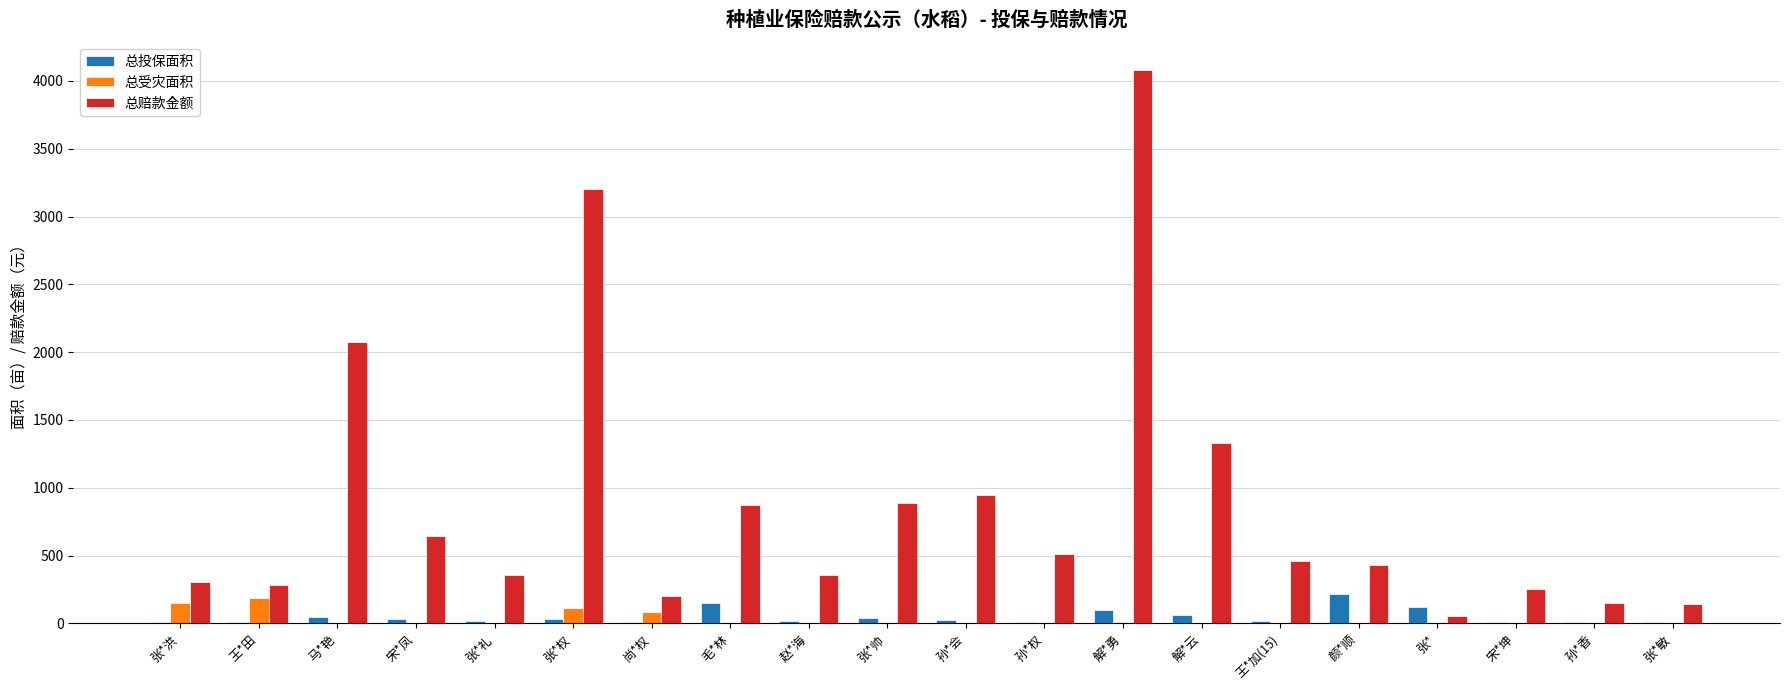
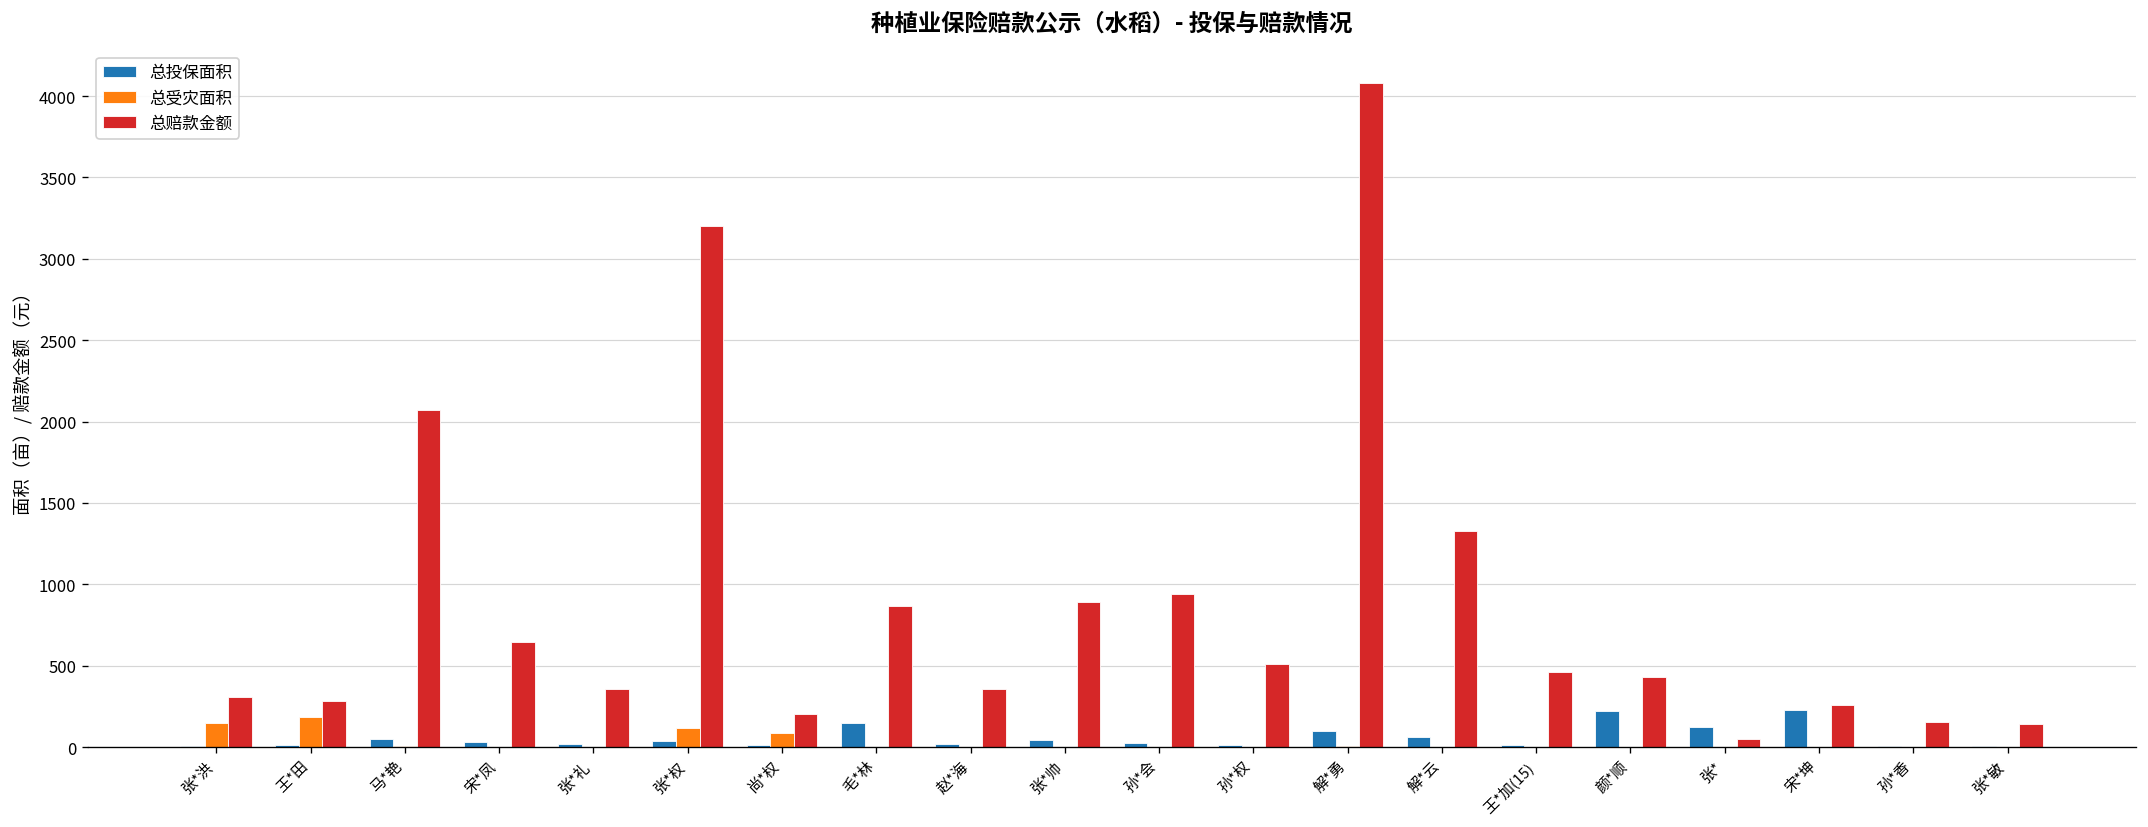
  {
    "总投保面积": {
      "马*艳": 50,
      "宋*凤": 30,
      "张*权": 30,
      "毛*林": 150,
      "张*帅": 40,
      "孙*会": 20,
      "解*勇": 100,
      "解*云": 60,
      "颜*顺": 220,
      "张*": 120,
-     "宋*坤": 10
+     "宋*坤": 230
    },
    "总受灾面积": {
      "张*洪": 150,
      "王*田": 190,
      "张*权": 110,
      "尚*权": 80
    },
    "总赔款金额": {
      "张*洪": 310,
      "王*田": 280,
      "马*艳": 2070,
      "宋*凤": 650,
      "张*礼": 360,
      "张*权": 3200,
      "尚*权": 200,
      "毛*林": 870,
      "赵*海": 360,
      "张*帅": 890,
      "孙*会": 940,
      "孙*权": 510,
      "解*勇": 4080,
      "解*云": 1330,
      "王*加(15)": 460,
      "颜*顺": 430,
      "张*": 50,
      "宋*坤": 260,
      "孙*香": 150,
      "张*敏": 140
    }
  }
